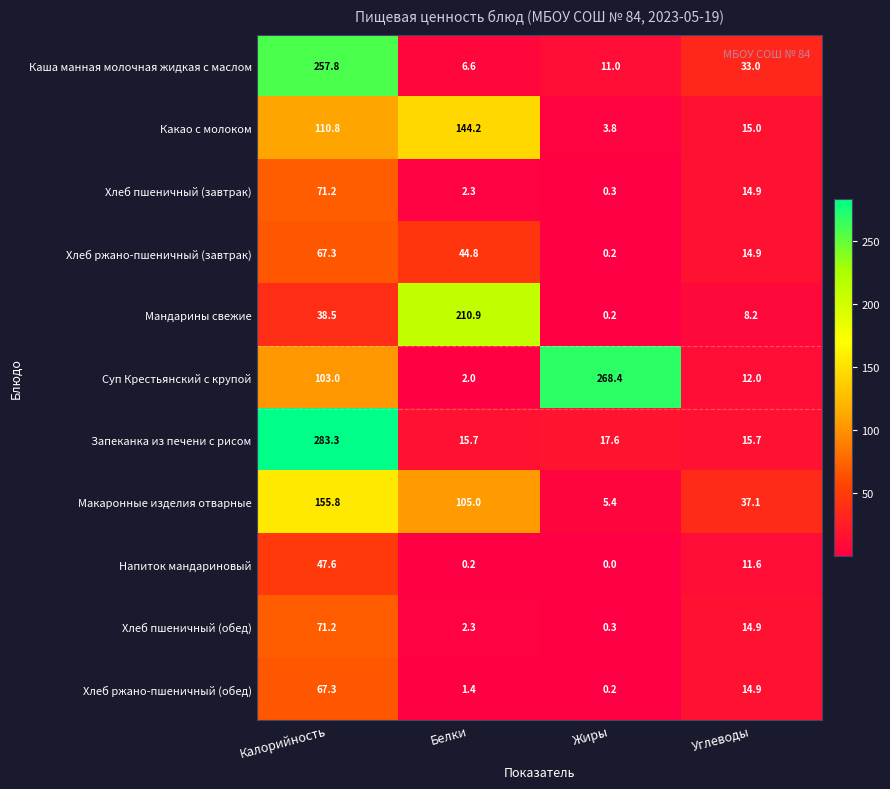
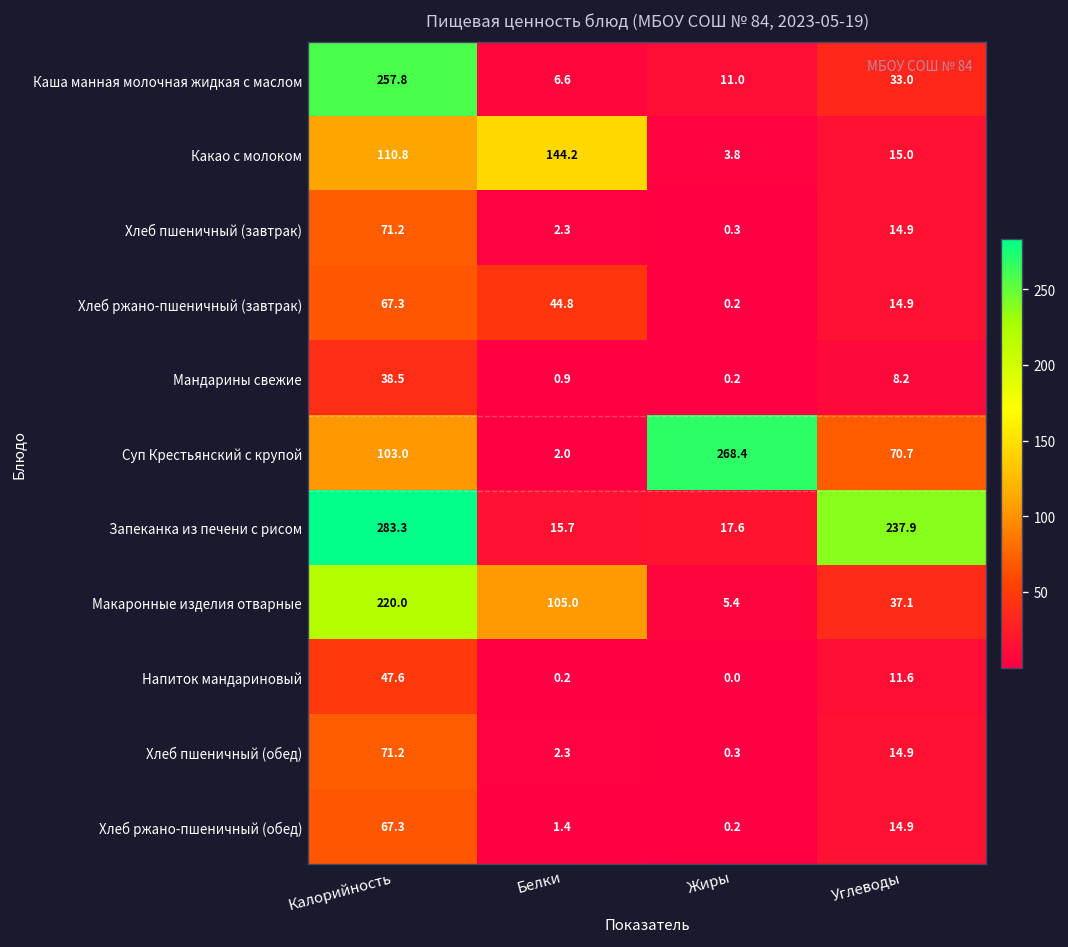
  {
    "Каша манная молочная жидкая с маслом": {
      "Калорийность": 257.8,
      "Белки": 6.6,
      "Жиры": 11.0
    },
    "Какао с молоком": {
      "Калорийность": 110.8,
      "Белки": 144.2,
      "Жиры": 3.8,
      "Углеводы": 15.0
    },
    "Хлеб пшеничный (завтрак)": {
      "Калорийность": 71.2,
      "Белки": 2.3,
      "Жиры": 0.3,
      "Углеводы": 14.9
    },
    "Хлеб ржано-пшеничный (завтрак)": {
      "Калорийность": 67.3,
      "Белки": 44.8,
      "Жиры": 0.2,
      "Углеводы": 14.9
    },
    "Мандарины свежие": {
      "Калорийность": 38.5,
-     "Белки": 210.9,
+     "Белки": 0.9,
      "Жиры": 0.2,
      "Углеводы": 8.2
    },
    "Суп Крестьянский с крупой": {
      "Калорийность": 103.0,
      "Белки": 2.0,
      "Жиры": 268.4,
-     "Углеводы": 12.0
+     "Углеводы": 70.7
    },
    "Запеканка из печени с рисом": {
      "Калорийность": 283.3,
      "Белки": 15.7,
      "Жиры": 17.6,
-     "Углеводы": 15.7
+     "Углеводы": 237.9
    },
    "Макаронные изделия отварные": {
-     "Калорийность": 155.8,
+     "Калорийность": 220.0,
      "Белки": 105.0,
      "Жиры": 5.4,
      "Углеводы": 37.1
    },
    "Напиток мандариновый": {
      "Калорийность": 47.6,
      "Белки": 0.2,
      "Жиры": 0.0,
      "Углеводы": 11.6
    },
    "Хлеб пшеничный (обед)": {
      "Калорийность": 71.2,
      "Белки": 2.3,
      "Жиры": 0.3,
      "Углеводы": 14.9
    },
    "Хлеб ржано-пшеничный (обед)": {
      "Калорийность": 67.3,
      "Белки": 1.4,
      "Жиры": 0.2,
      "Углеводы": 14.9
    }
  }
